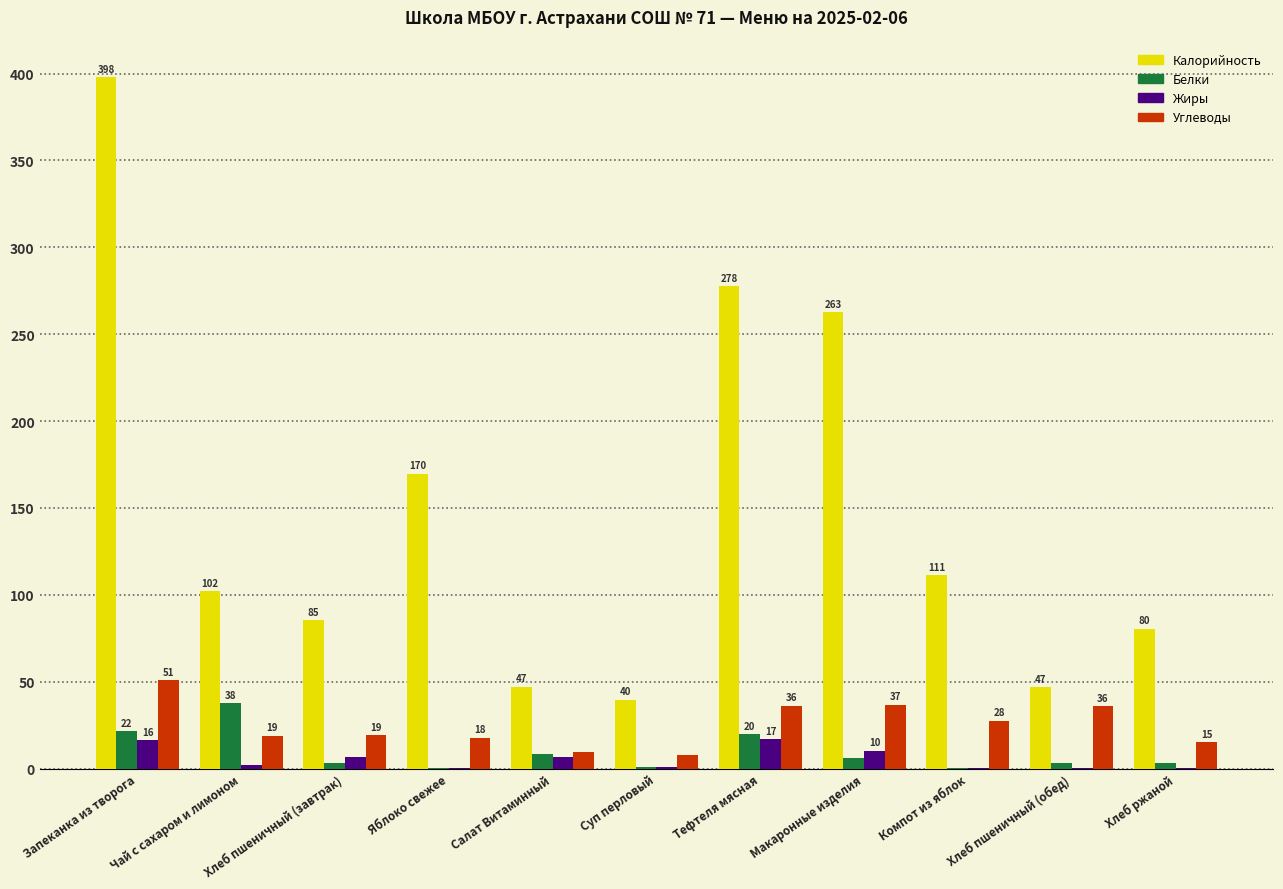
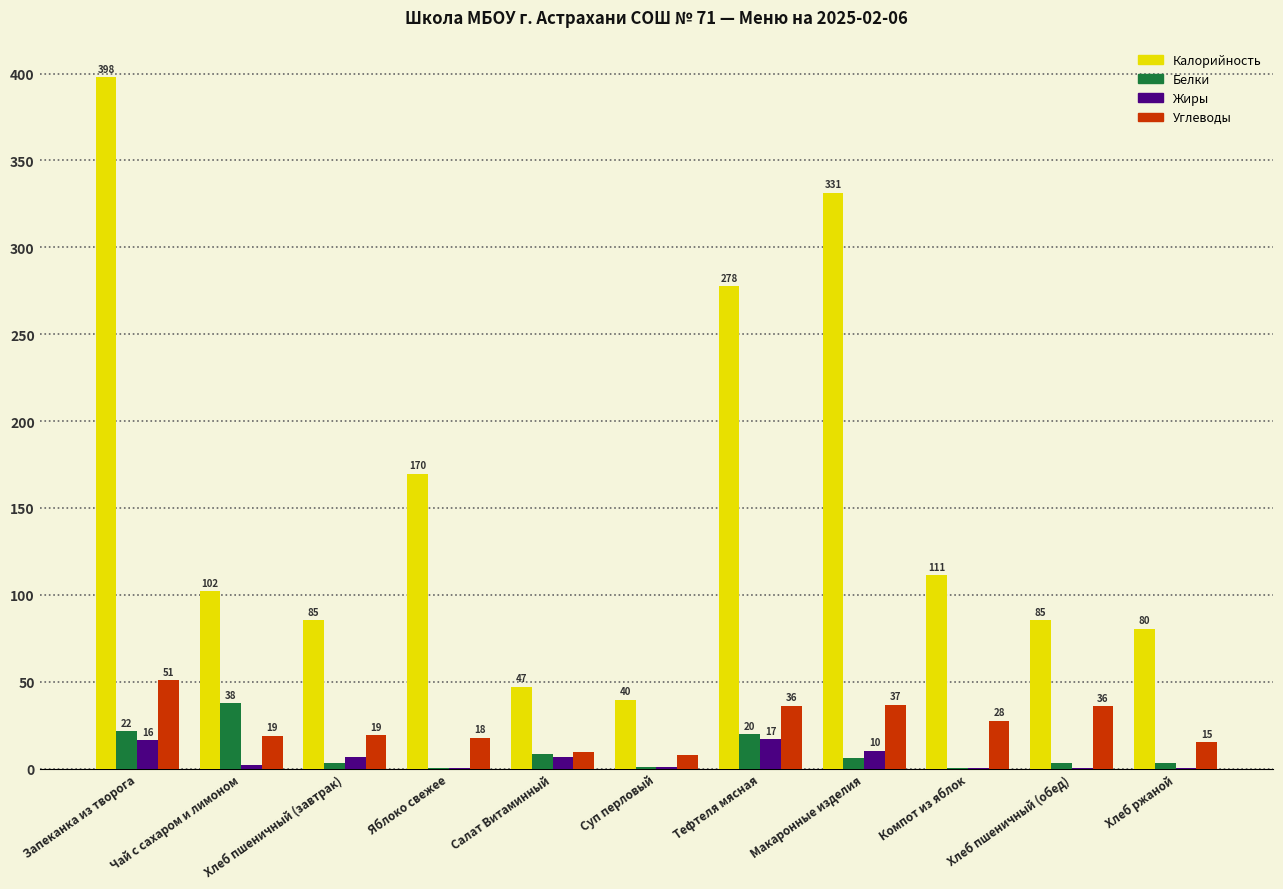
  {
    "Калорийность": {
      "Запеканка из творога": 398,
      "Чай с сахаром и лимоном": 102,
      "Хлеб пшеничный (завтрак)": 85,
      "Яблоко свежее": 170,
      "Салат Витаминный": 47,
      "Суп перловый": 40,
      "Тефтеля мясная": 278,
-     "Макаронные изделия": 263,
+     "Макаронные изделия": 331,
      "Компот из яблок": 111,
-     "Хлеб пшеничный (обед)": 47,
+     "Хлеб пшеничный (обед)": 85,
      "Хлеб ржаной": 80
    },
    "Белки": {
      "Запеканка из творога": 22,
      "Чай с сахаром и лимоном": 38,
      "Тефтеля мясная": 20
    },
    "Жиры": {
      "Запеканка из творога": 16,
      "Тефтеля мясная": 17,
      "Макаронные изделия": 10
    },
    "Углеводы": {
      "Запеканка из творога": 51,
      "Чай с сахаром и лимоном": 19,
      "Хлеб пшеничный (завтрак)": 19,
      "Яблоко свежее": 18,
      "Тефтеля мясная": 36,
      "Макаронные изделия": 37,
      "Компот из яблок": 28,
      "Хлеб пшеничный (обед)": 36,
      "Хлеб ржаной": 15
    }
  }
